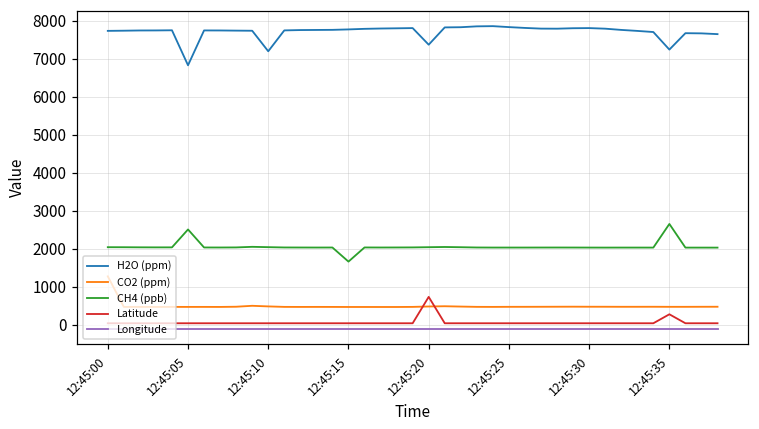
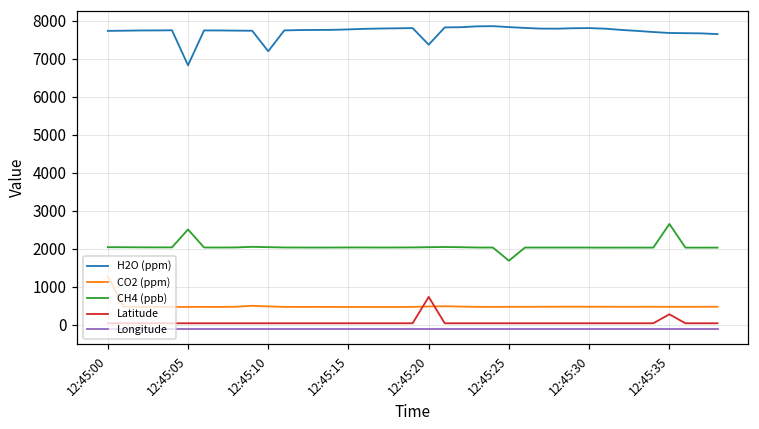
  {
    "H2O (ppm)": {
      "12:45:00": 7700,
      "12:45:05": 6800,
      "12:45:10": 7200,
      "12:45:15": 7800,
      "12:45:20": 7400,
      "12:45:25": 7800,
      "12:45:30": 7800,
-     "12:45:35": 7200
+     "12:45:35": 7700
    },
    "CO2 (ppm)": {
      "12:45:05": 500,
      "12:45:10": 500,
      "12:45:15": 500,
      "12:45:20": 500,
      "12:45:25": 500,
      "12:45:30": 500,
      "12:45:35": 500
    },
    "CH4 (ppb)": {
      "12:45:00": 2000,
      "12:45:05": 2500,
      "12:45:10": 2000,
-     "12:45:15": 1700,
+     "12:45:15": 2000,
      "12:45:20": 2000,
-     "12:45:25": 2000,
+     "12:45:25": 1700,
      "12:45:30": 2000,
      "12:45:35": 2700
    },
    "Latitude": {
      "12:45:05": 0,
      "12:45:10": 0,
      "12:45:15": 0,
      "12:45:20": 700,
      "12:45:25": 0,
      "12:45:30": 0,
      "12:45:35": 300
    },
    "Longitude": {
      "12:45:05": -100,
      "12:45:10": -100,
      "12:45:15": -100,
      "12:45:20": -100,
      "12:45:25": -100,
      "12:45:30": -100,
      "12:45:35": -100
    }
  }
